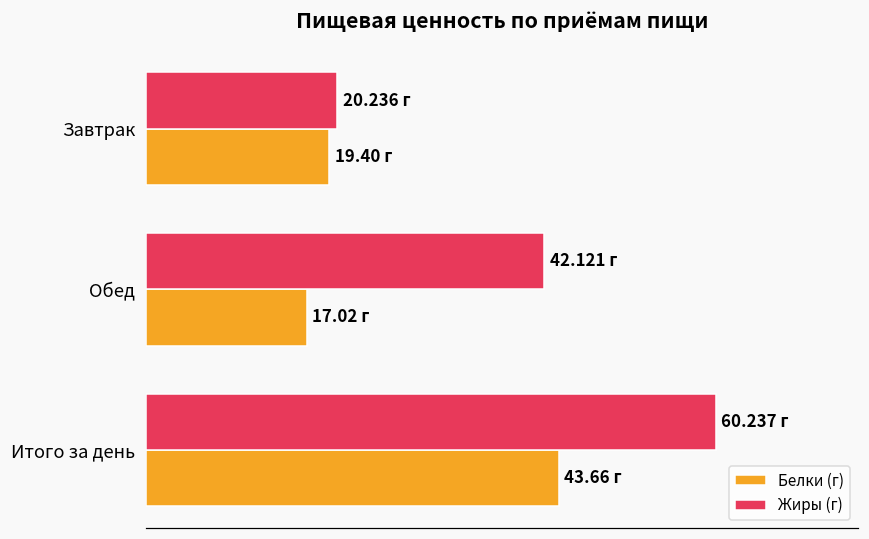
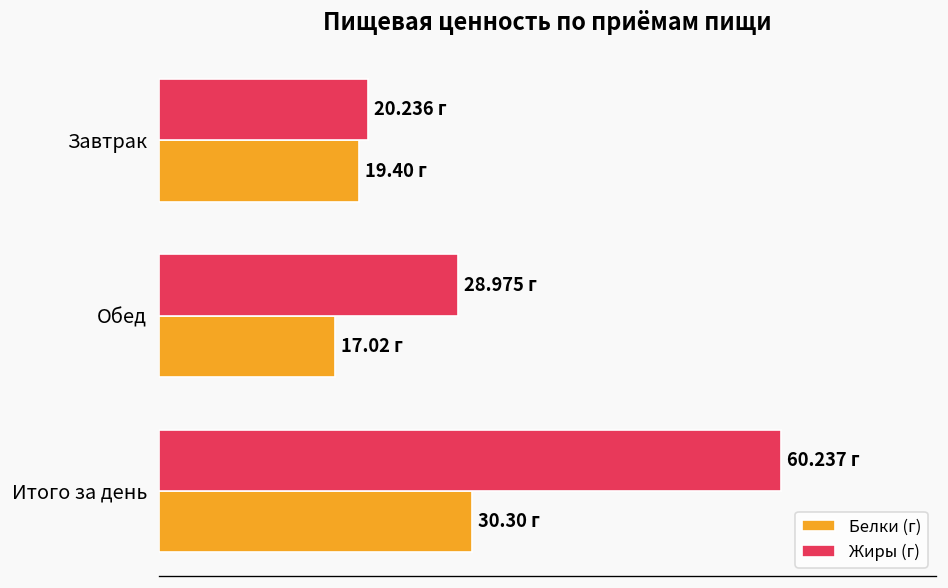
  {
    "Белки (г)": {
      "Завтрак": 19.40,
      "Обед": 17.02,
-     "Итого за день": 43.66
+     "Итого за день": 30.30
    },
    "Жиры (г)": {
      "Завтрак": 20.236,
-     "Обед": 42.121,
+     "Обед": 28.975,
      "Итого за день": 60.237
    }
  }
